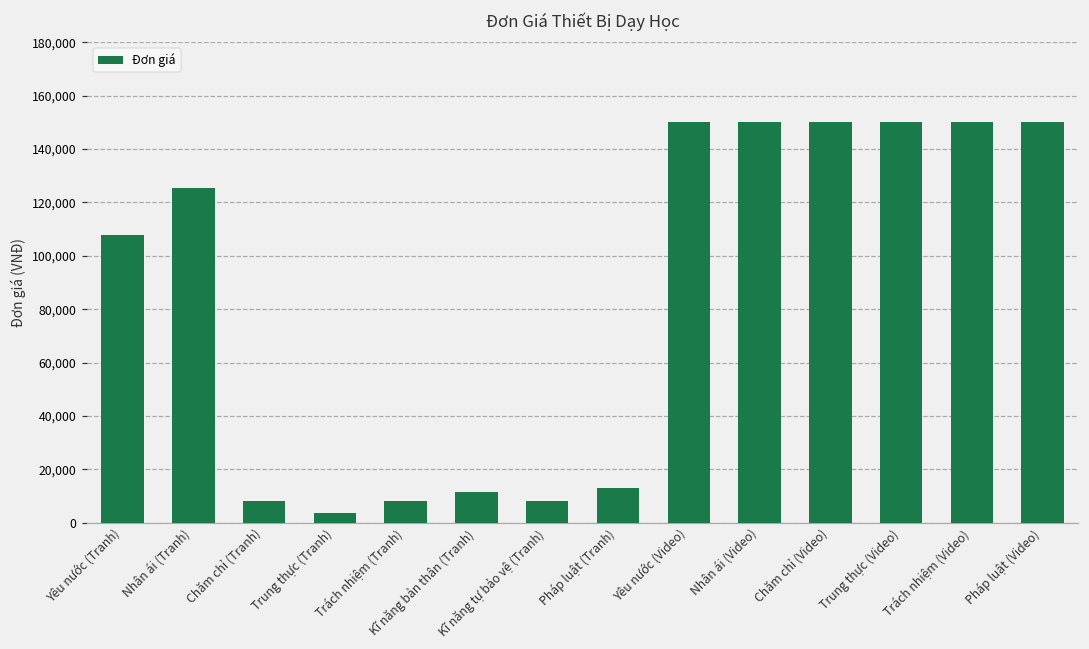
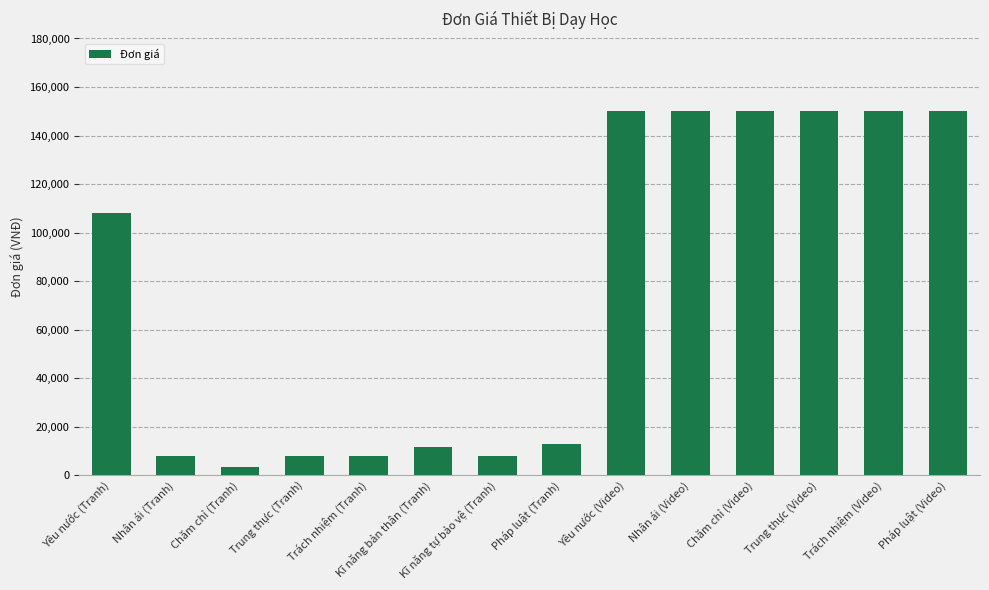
  {
    "Yêu nước (Tranh)": "108,000",
-   "Nhân ái (Tranh)": "125,000",
-   "Chăm chỉ (Tranh)": "8,000",
-   "Trung thực (Tranh)": "4,000",
+   "Nhân ái (Tranh)": "8,000",
+   "Chăm chỉ (Tranh)": "3,000",
+   "Trung thực (Tranh)": "8,000",
    "Trách nhiệm (Tranh)": "8,000",
    "Kĩ năng bản thân (Tranh)": "11,000",
    "Kĩ năng tự bảo vệ (Tranh)": "8,000",
    "Pháp luật (Tranh)": "13,000",
    "Yêu nước (Video)": "150,000",
    "Nhân ái (Video)": "150,000",
    "Chăm chỉ (Video)": "150,000",
    "Trung thực (Video)": "150,000",
    "Trách nhiệm (Video)": "150,000",
    "Pháp luật (Video)": "150,000"
  }
